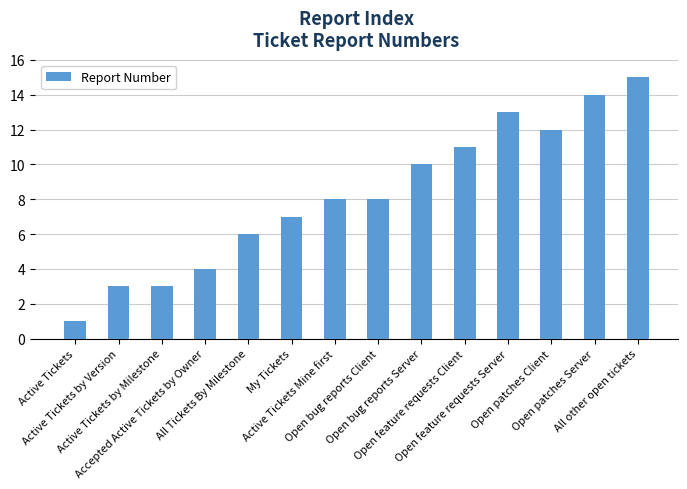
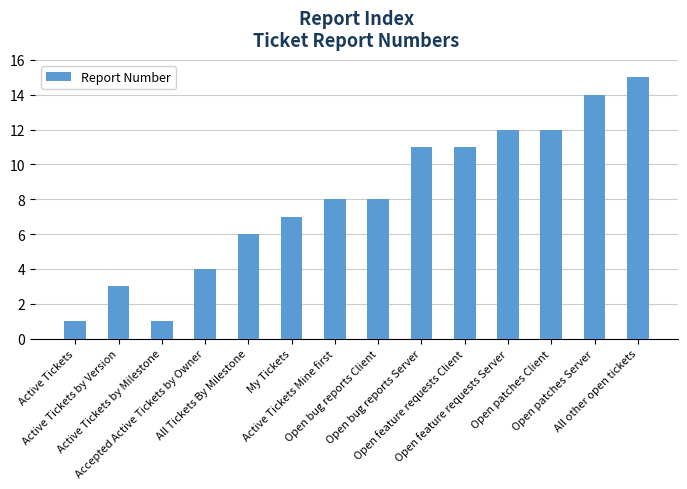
  {
    "Active Tickets": 1,
    "Active Tickets by Version": 3,
-   "Active Tickets by Milestone": 3,
+   "Active Tickets by Milestone": 1,
    "Accepted Active Tickets by Owner": 4,
    "All Tickets By Milestone": 6,
    "My Tickets": 7,
    "Active Tickets Mine first": 8,
    "Open bug reports Client": 8,
-   "Open bug reports Server": 10,
+   "Open bug reports Server": 11,
    "Open feature requests Client": 11,
-   "Open feature requests Server": 13,
+   "Open feature requests Server": 12,
    "Open patches Client": 12,
    "Open patches Server": 14,
    "All other open tickets": 15
  }
